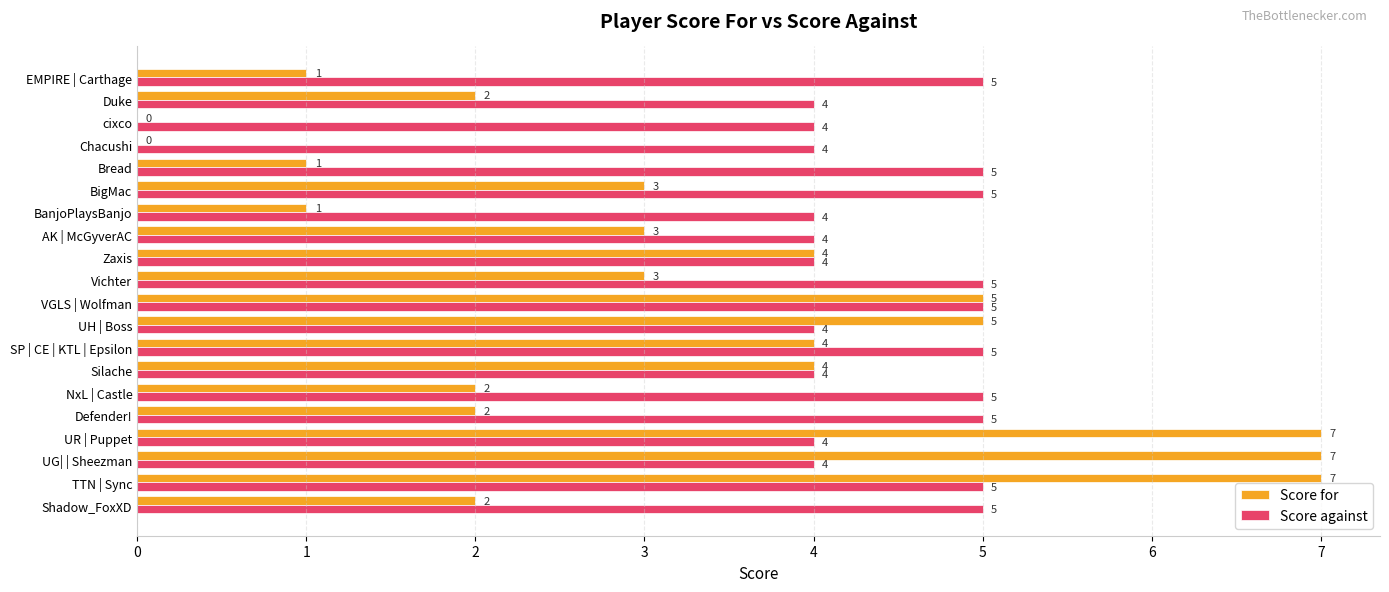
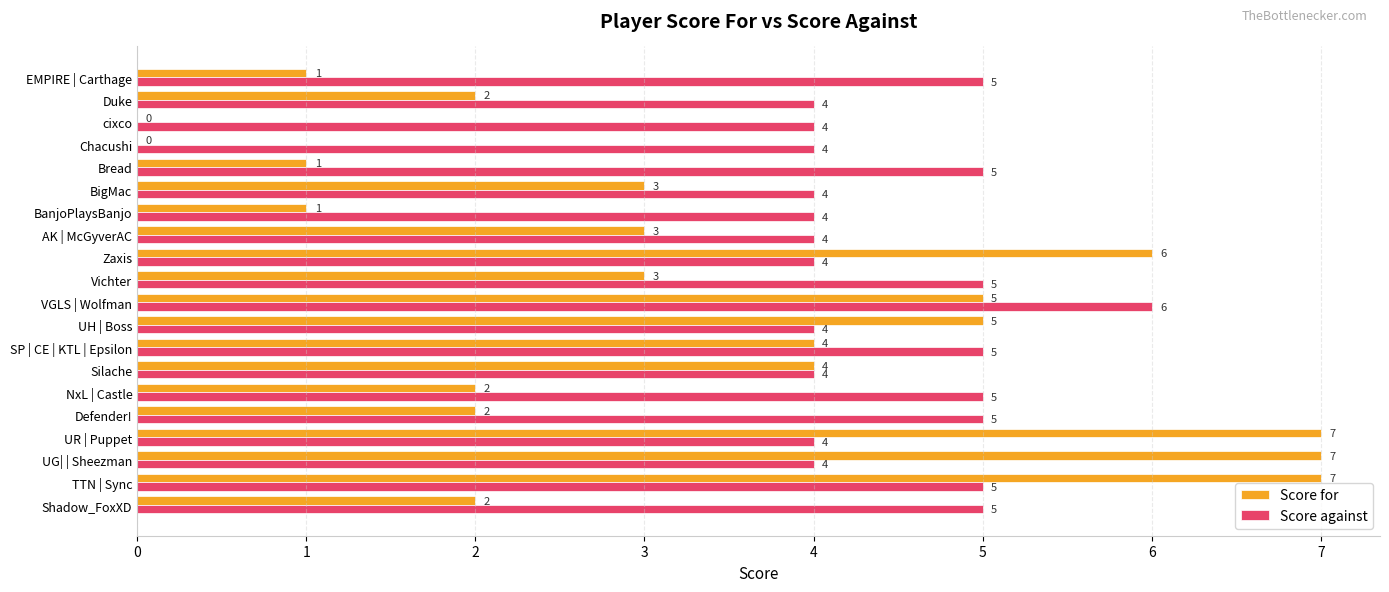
  {
    "Score for": {
      "EMPIRE | Carthage": 1,
      "Duke": 2,
      "cixco": 0,
      "Chacushi": 0,
      "Bread": 1,
      "BigMac": 3,
      "BanjoPlaysBanjo": 1,
      "AK | McGyverAC": 3,
-     "Zaxis": 4,
+     "Zaxis": 6,
      "Vichter": 3,
      "VGLS | Wolfman": 5,
      "UH | Boss": 5,
      "SP | CE | KTL | Epsilon": 4,
      "Silache": 4,
      "NxL | Castle": 2,
      "Defender!": 2,
      "UR | Puppet": 7,
      "UG| | Sheezman": 7,
      "Shadow_FoxXD": 2
    },
    "Score against": {
      "EMPIRE | Carthage": 5,
      "Duke": 4,
      "cixco": 4,
      "Chacushi": 4,
      "Bread": 5,
-     "BigMac": 5,
+     "BigMac": 4,
      "BanjoPlaysBanjo": 4,
      "AK | McGyverAC": 4,
      "Zaxis": 4,
      "Vichter": 5,
-     "VGLS | Wolfman": 5,
+     "VGLS | Wolfman": 6,
      "UH | Boss": 4,
      "SP | CE | KTL | Epsilon": 5,
      "Silache": 4,
      "NxL | Castle": 5,
      "Defender!": 5,
      "UR | Puppet": 4,
      "UG| | Sheezman": 4,
      "TTN | Sync": 5,
      "Shadow_FoxXD": 5
    }
  }
